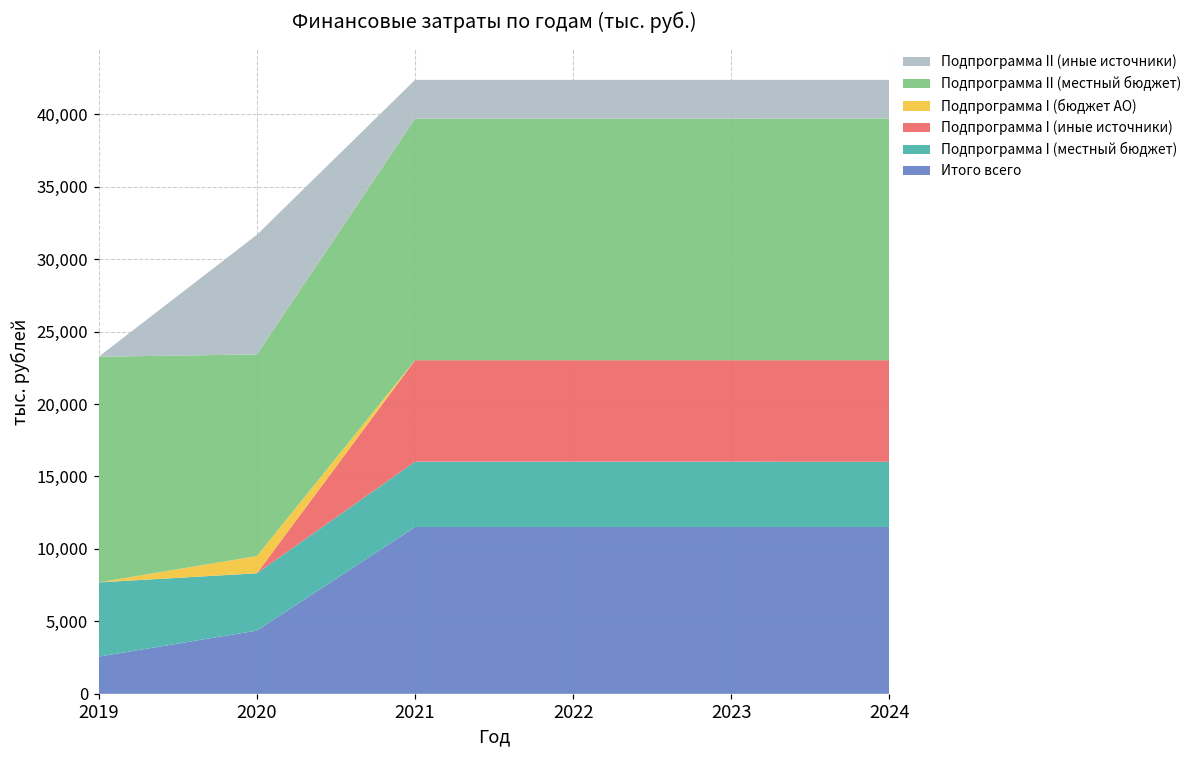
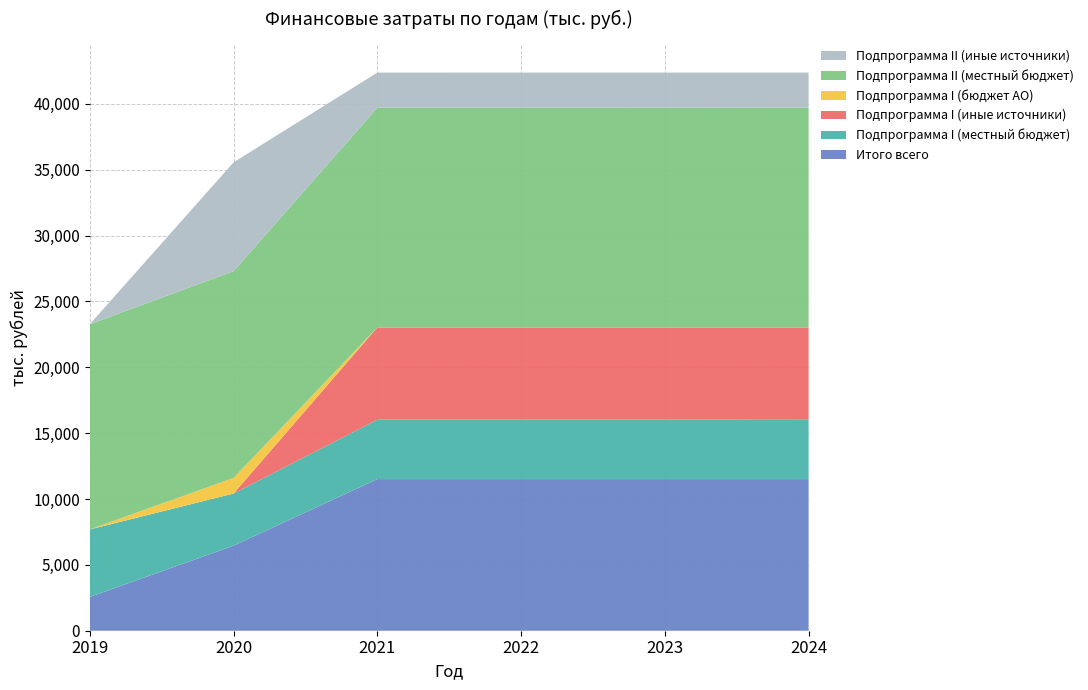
  {
    "Итого всего": {
      "2019": "2,600",
-     "2020": "4,400",
+     "2020": "6,500",
      "2021": "11,500",
      "2022": "11,500",
      "2023": "11,500",
      "2024": "11,500"
    },
    "Подпрограмма I (местный бюджет)": {
      "2021": "4,500",
      "2022": "4,500",
      "2023": "4,500",
      "2024": "4,500"
    },
    "Подпрограмма I (бюджет АО)": {
      "2020": "1,200"
    },
    "Подпрограмма II (местный бюджет)": {
-     "2020": "13,900",
+     "2020": "15,700",
      "2021": "16,700",
      "2022": "16,700",
      "2023": "16,700",
      "2024": "16,700"
    },
    "Подпрограмма II (иные источники)": {
      "2020": "8,300",
      "2021": "2,700",
      "2022": "2,700",
      "2023": "2,700",
      "2024": "2,700"
    }
  }
